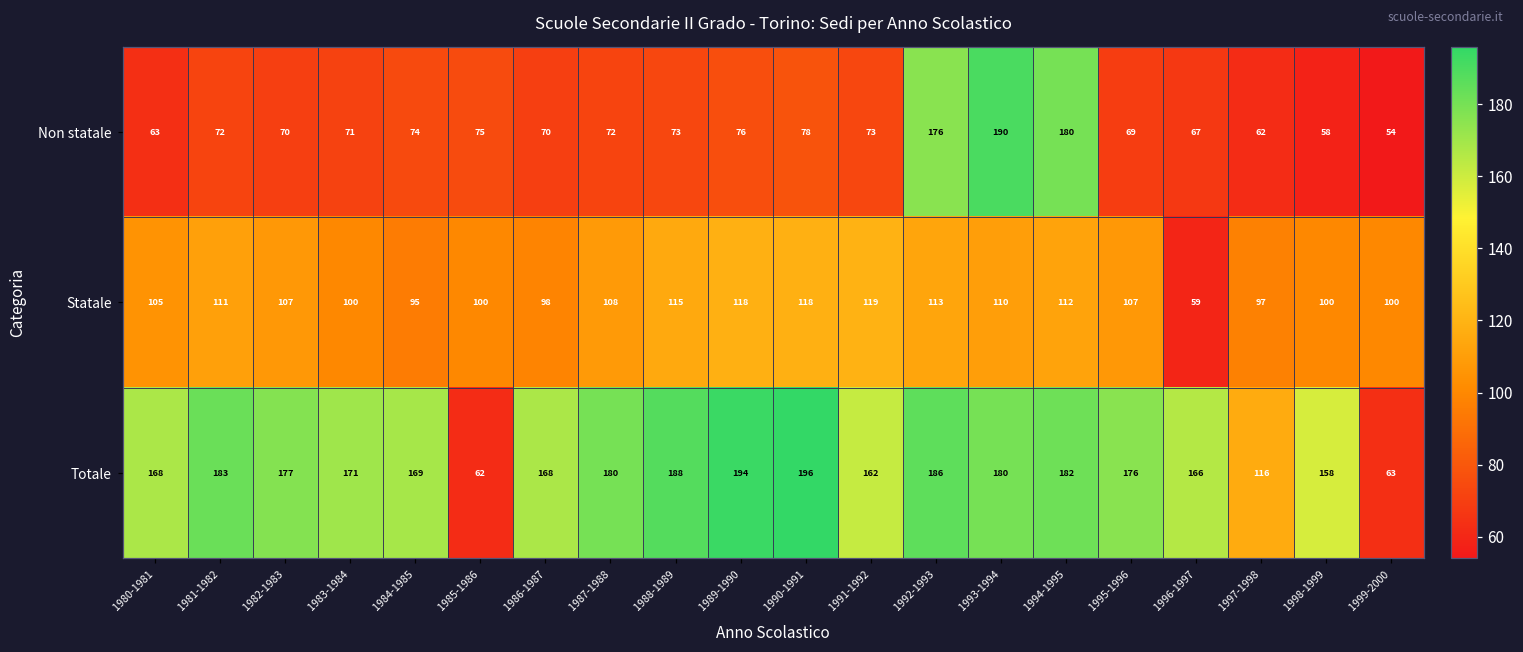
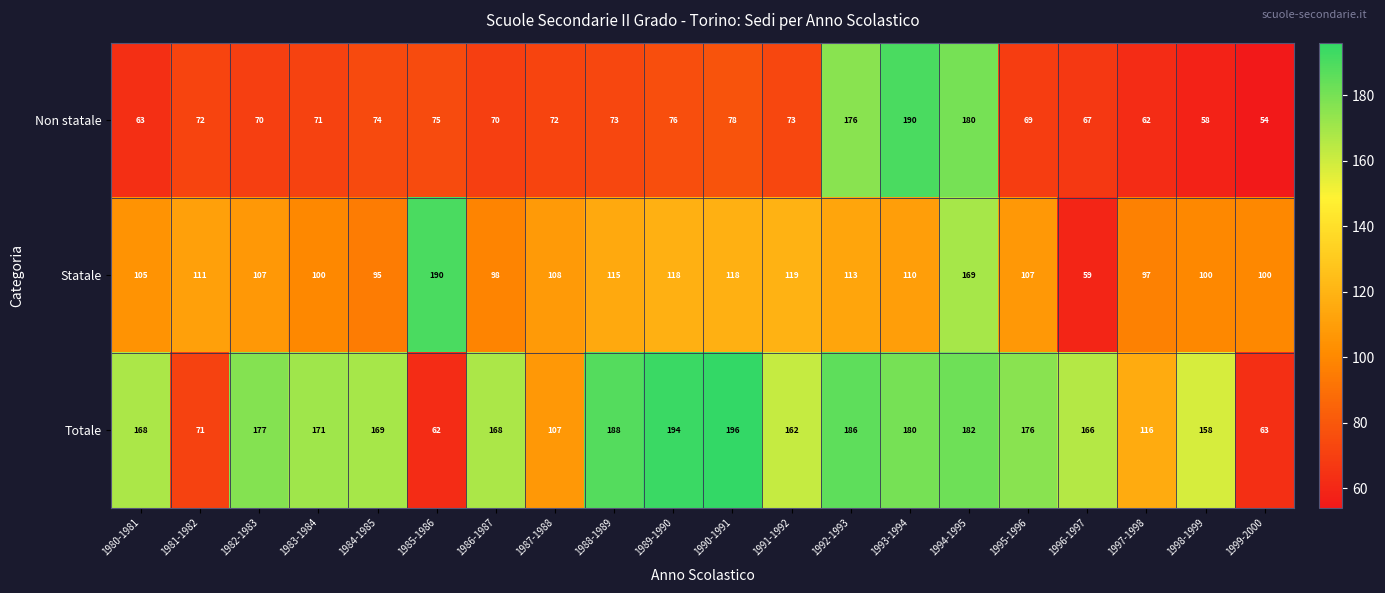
  {
    "Non statale": {
      "1980-1981": 63,
      "1981-1982": 72,
      "1982-1983": 70,
      "1983-1984": 71,
      "1984-1985": 74,
      "1985-1986": 75,
      "1986-1987": 70,
      "1987-1988": 72,
      "1988-1989": 73,
      "1989-1990": 76,
      "1990-1991": 78,
      "1991-1992": 73,
      "1992-1993": 176,
      "1993-1994": 190,
      "1994-1995": 180,
      "1995-1996": 69,
      "1996-1997": 67,
      "1997-1998": 62,
      "1998-1999": 58,
      "1999-2000": 54
    },
    "Statale": {
      "1980-1981": 105,
      "1981-1982": 111,
      "1982-1983": 107,
      "1983-1984": 100,
      "1984-1985": 95,
-     "1985-1986": 100,
+     "1985-1986": 190,
      "1986-1987": 98,
      "1987-1988": 108,
      "1988-1989": 115,
      "1989-1990": 118,
      "1990-1991": 118,
      "1991-1992": 119,
      "1992-1993": 113,
      "1993-1994": 110,
-     "1994-1995": 112,
+     "1994-1995": 169,
      "1995-1996": 107,
      "1996-1997": 59,
      "1997-1998": 97,
      "1998-1999": 100,
      "1999-2000": 100
    },
    "Totale": {
      "1980-1981": 168,
-     "1981-1982": 183,
+     "1981-1982": 71,
      "1982-1983": 177,
      "1983-1984": 171,
      "1984-1985": 169,
      "1985-1986": 62,
      "1986-1987": 168,
-     "1987-1988": 180,
+     "1987-1988": 107,
      "1988-1989": 188,
      "1989-1990": 194,
      "1990-1991": 196,
      "1991-1992": 162,
      "1992-1993": 186,
      "1993-1994": 180,
      "1994-1995": 182,
      "1995-1996": 176,
      "1996-1997": 166,
      "1997-1998": 116,
      "1998-1999": 158,
      "1999-2000": 63
    }
  }
